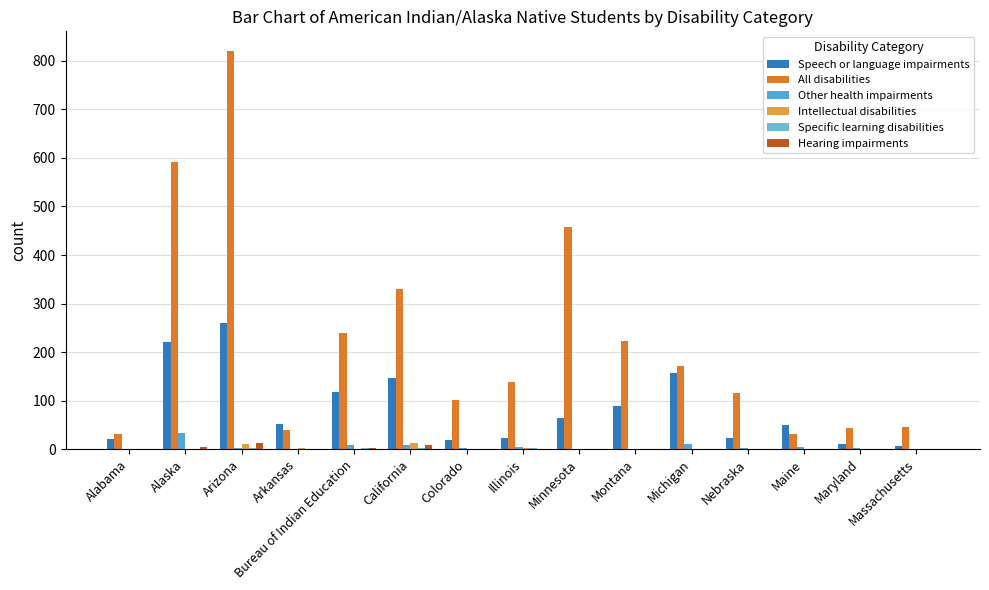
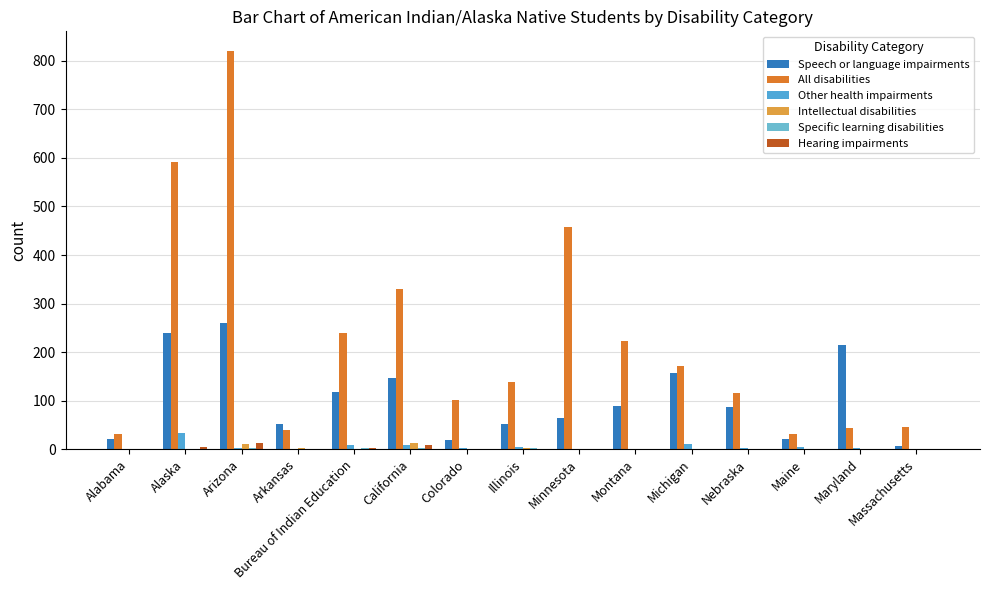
  {
    "Speech or language impairments": {
      "Alabama": 20,
-     "Alaska": 220,
+     "Alaska": 240,
      "Arizona": 260,
      "Arkansas": 50,
      "Bureau of Indian Education": 120,
      "California": 150,
      "Colorado": 20,
-     "Illinois": 20,
+     "Illinois": 50,
      "Minnesota": 60,
      "Montana": 90,
      "Michigan": 160,
-     "Nebraska": 20,
-     "Maine": 50,
-     "Maryland": 10,
+     "Nebraska": 90,
+     "Maine": 20,
+     "Maryland": 220,
      "Massachusetts": 10
    }
  }
